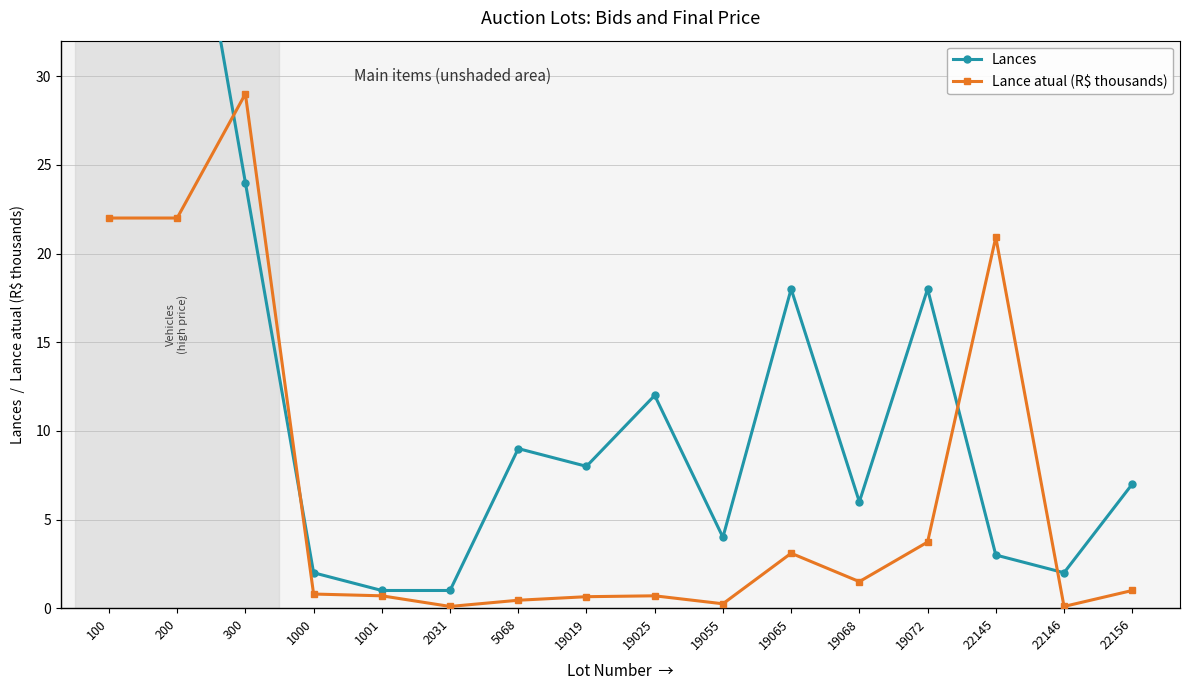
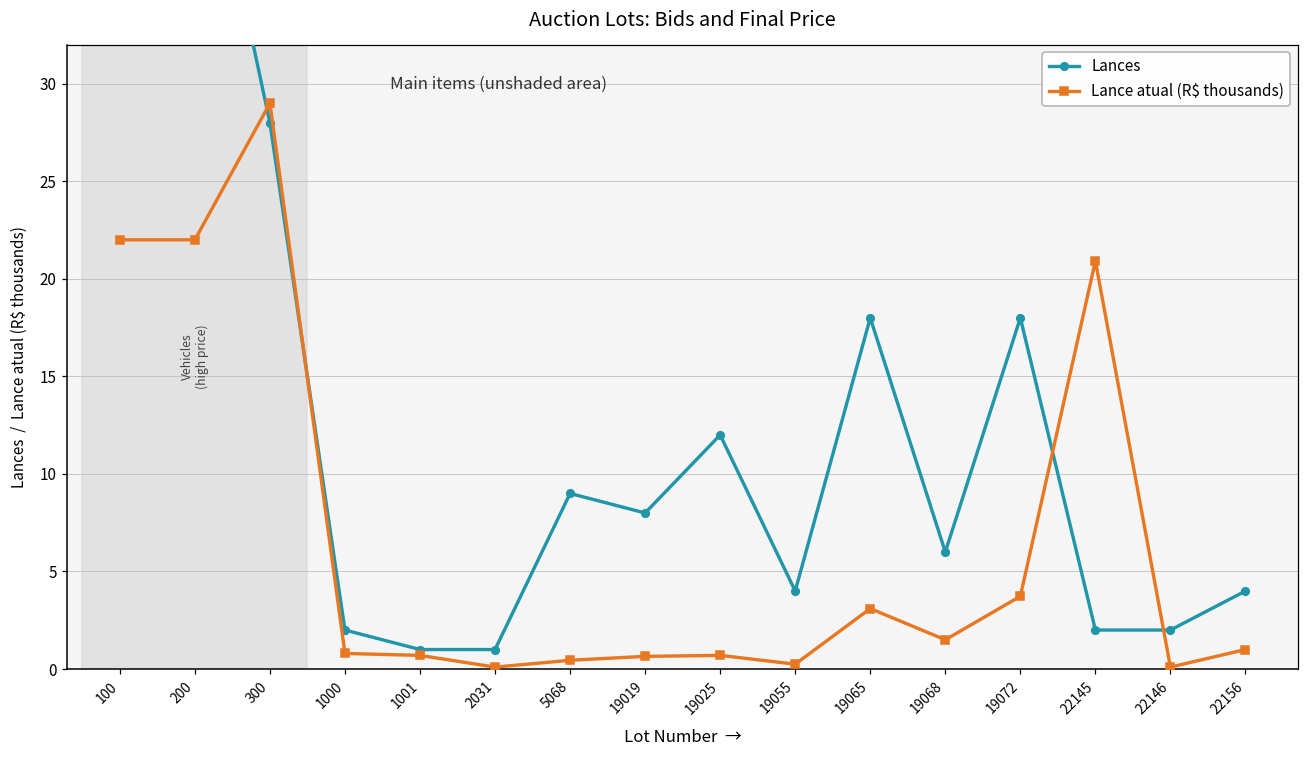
  {
    "Lances": {
-     "300": 24,
+     "300": 28,
      "1000": 2,
      "1001": 1,
      "2031": 1,
      "5068": 9,
      "19019": 8,
      "19025": 12,
      "19055": 4,
      "19065": 18,
      "19068": 6,
      "19072": 18,
-     "22145": 3,
+     "22145": 2,
      "22146": 2,
-     "22156": 7
+     "22156": 4
    },
    "Lance atual (R$ thousands)": {
      "100": 22,
      "200": 22,
      "300": 29,
      "1000": 0.8,
      "1001": 0.7,
      "2031": 0,
      "5068": 0.5,
      "19019": 0.7,
      "19025": 0.7,
      "19055": 0.3,
      "19065": 3,
      "19068": 1.5,
      "19072": 3.7,
      "22145": 21,
      "22146": 0,
      "22156": 1
    }
  }
